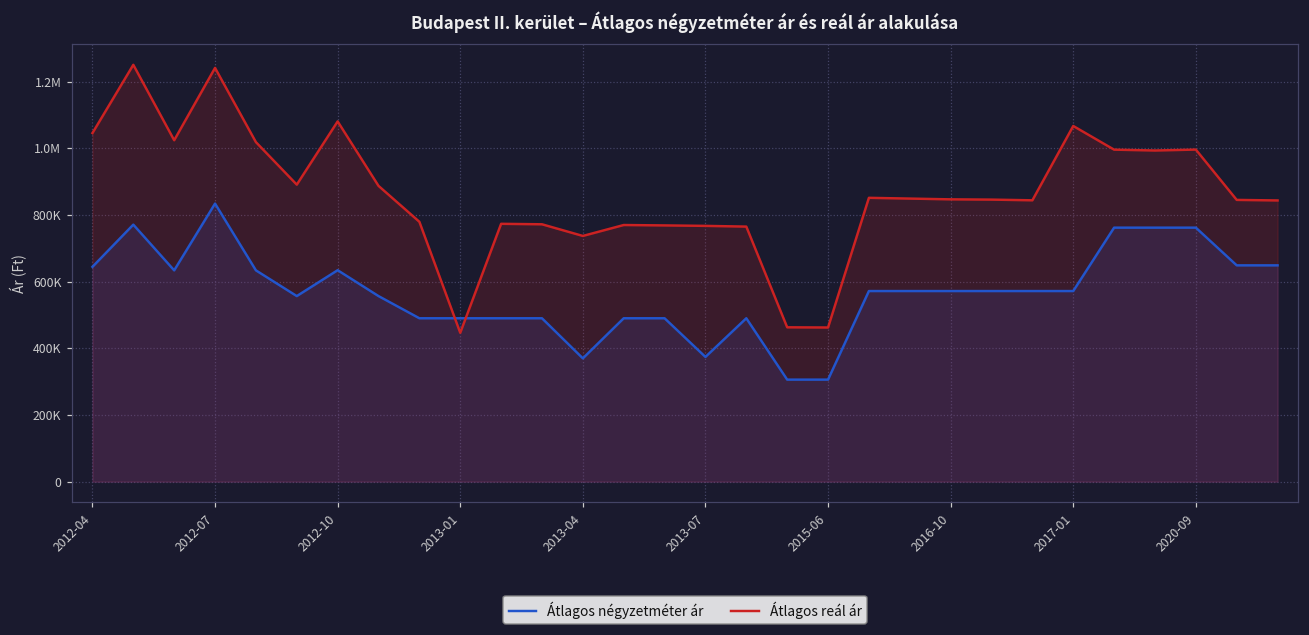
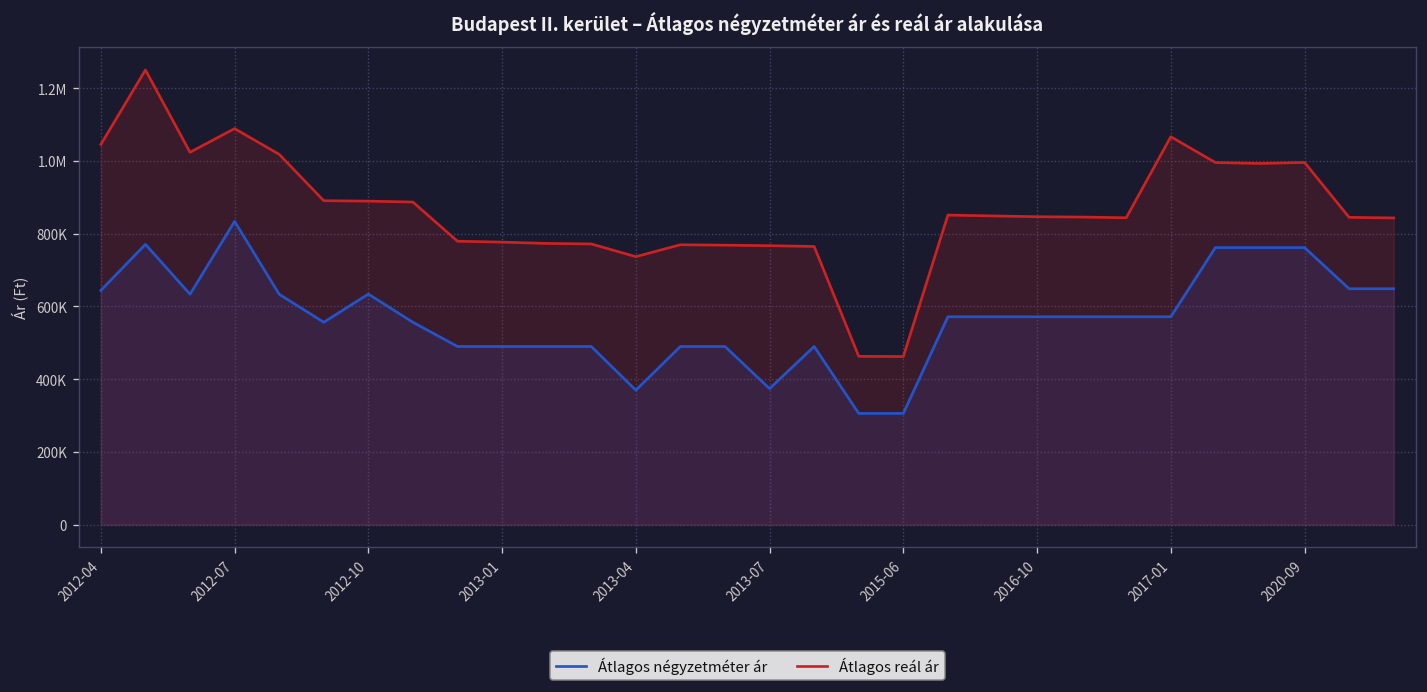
  {
    "Átlagos négyzetméter ár": {
      "2012-04": 640000,
      "2012-07": 830000,
      "2012-10": 630000,
      "2013-01": 490000,
      "2013-04": 370000,
      "2013-07": 370000,
      "2015-06": 310000,
      "2016-10": 570000,
      "2017-01": 570000,
      "2020-09": 760000
    },
    "Átlagos reál ár": {
      "2012-04": 1050000,
-     "2012-07": 1240000,
-     "2012-10": 1080000,
-     "2013-01": 450000,
+     "2012-07": 1090000,
+     "2012-10": 890000,
+     "2013-01": 780000,
      "2013-04": 740000,
      "2013-07": 770000,
      "2015-06": 460000,
      "2016-10": 850000,
      "2017-01": 1070000,
      "2020-09": 1000000
    }
  }
